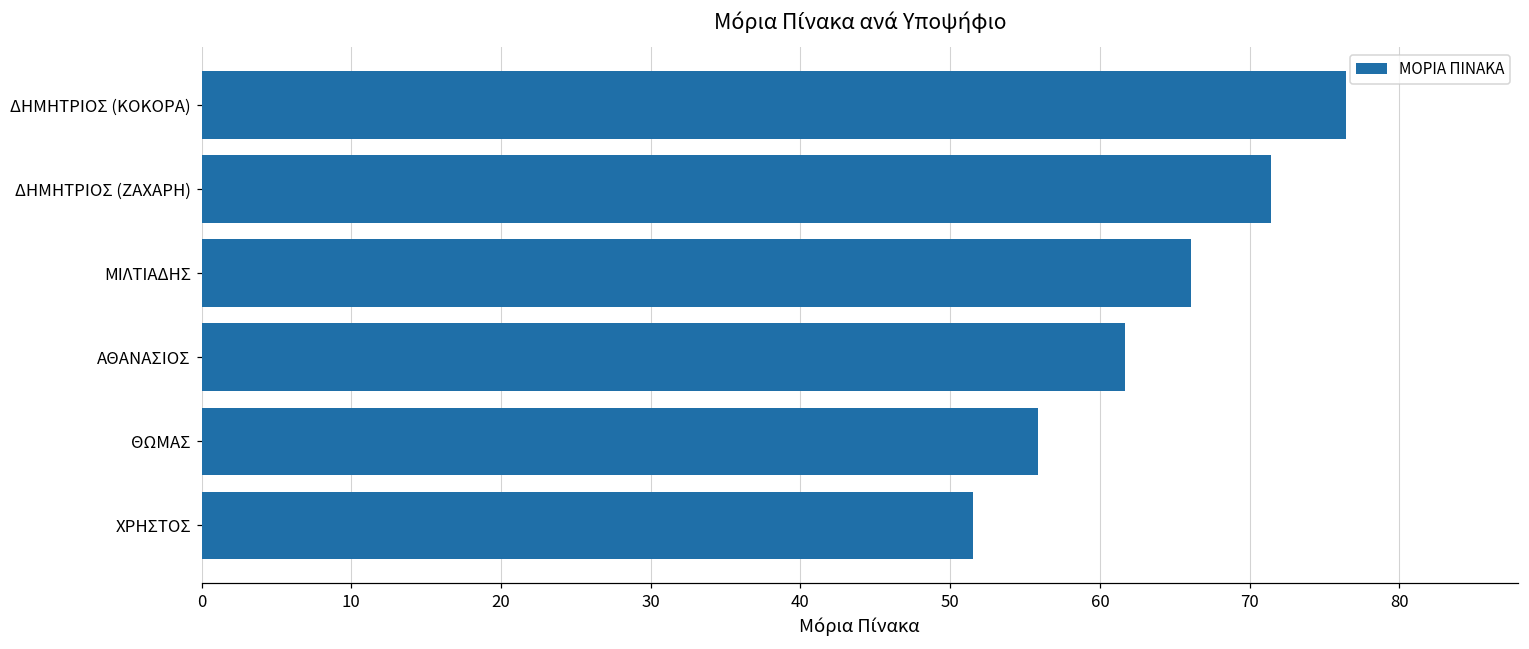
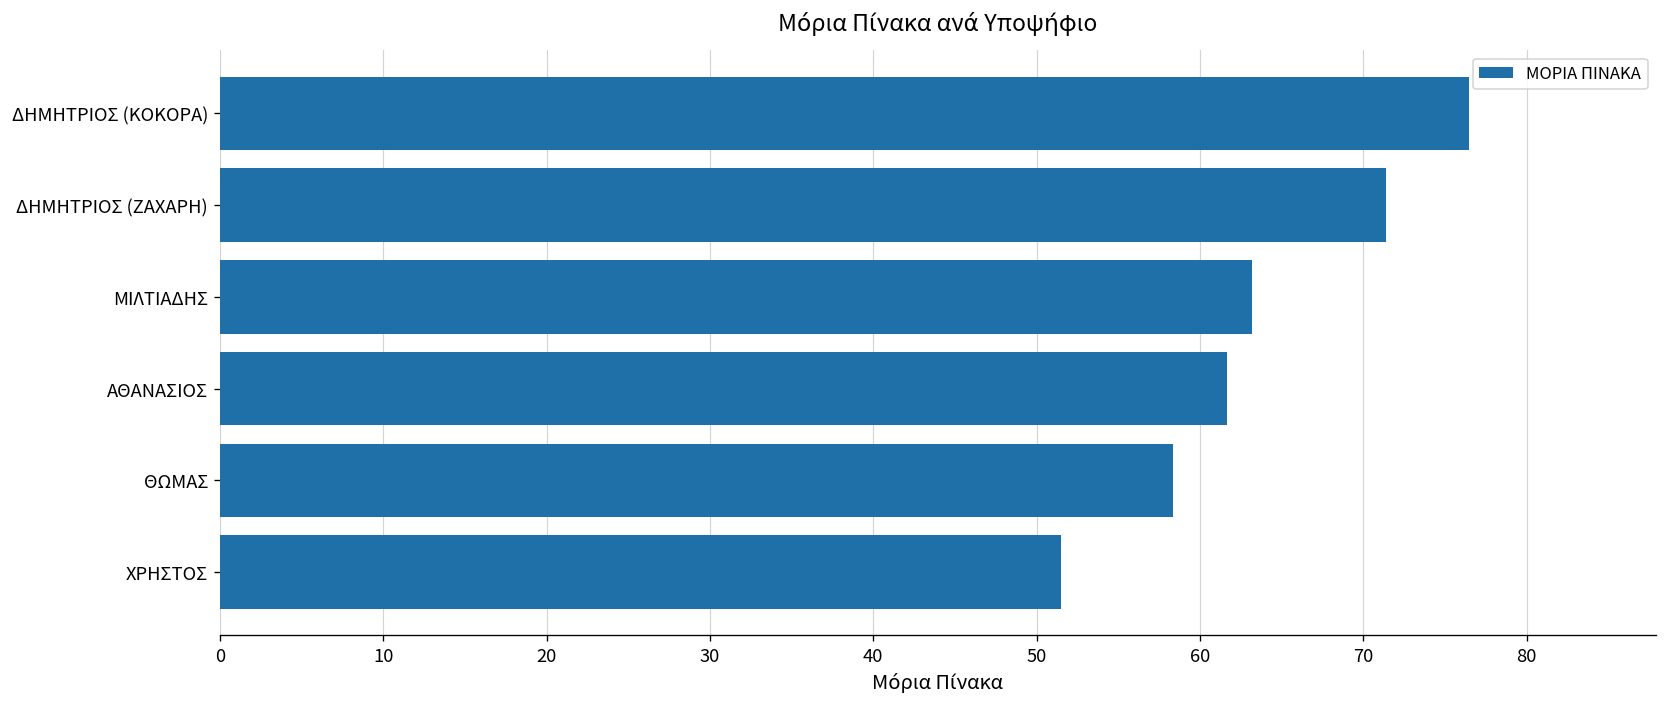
  {
    "ΔΗΜΗΤΡΙΟΣ (ΚΟΚΟΡΑ)": 76.5,
    "ΔΗΜΗΤΡΙΟΣ (ΖΑΧΑΡΗ)": 71.4,
-   "ΜΙΛΤΙΑΔΗΣ": 66.1,
+   "ΜΙΛΤΙΑΔΗΣ": 63.2,
    "ΑΘΑΝΑΣΙΟΣ": 61.7,
-   "ΘΩΜΑΣ": 55.9,
+   "ΘΩΜΑΣ": 58.3,
    "ΧΡΗΣΤΟΣ": 51.5
  }
